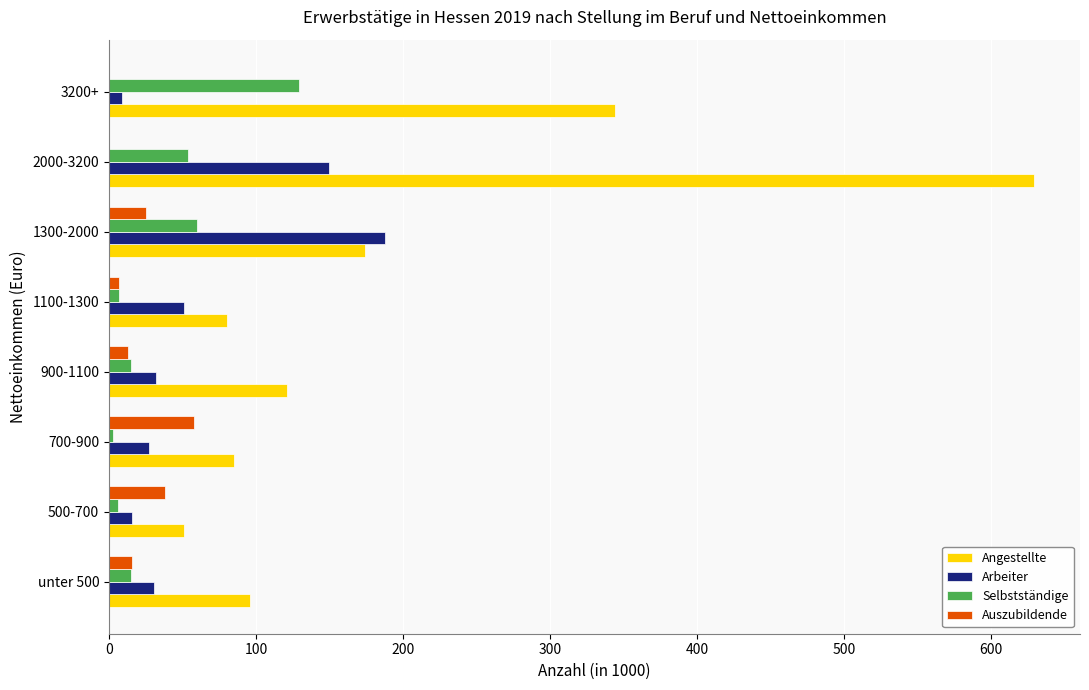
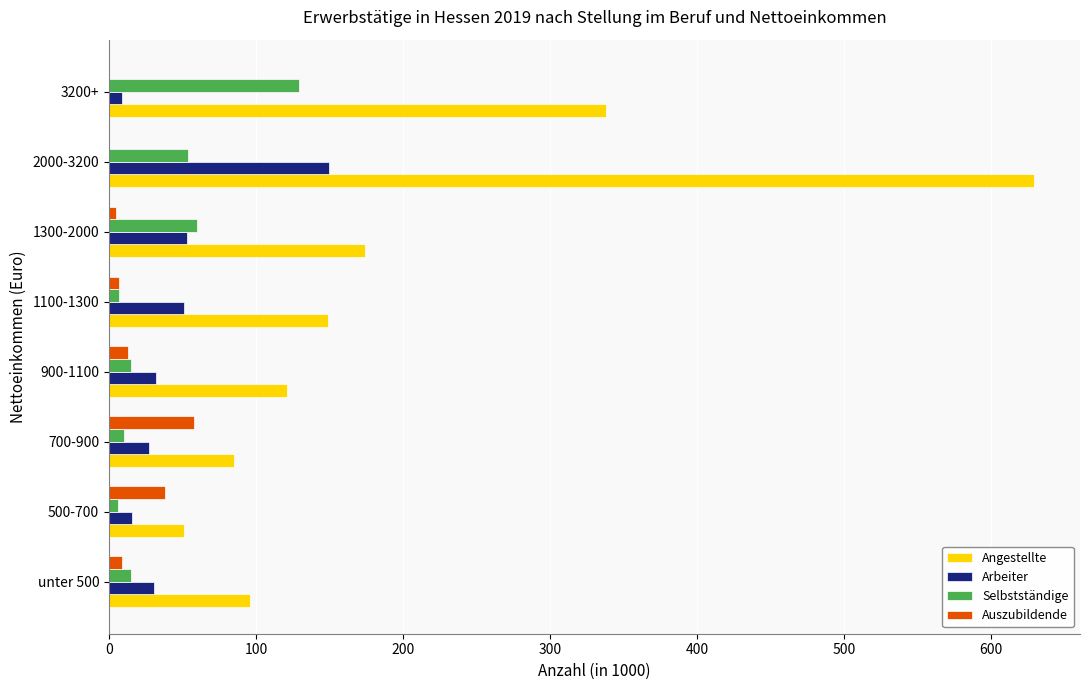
  {
    "Angestellte": {
-     "3200+": 344,
+     "3200+": 338,
      "2000-3200": 629,
      "1300-2000": 174,
-     "1100-1300": 80,
+     "1100-1300": 149,
      "900-1100": 121,
      "700-900": 85,
      "500-700": 51,
      "unter 500": 96
    },
    "Arbeiter": {
      "3200+": 9,
      "2000-3200": 150,
-     "1300-2000": 188,
+     "1300-2000": 53,
      "1100-1300": 51,
      "900-1100": 32,
      "700-900": 27,
      "500-700": 16,
      "unter 500": 31
    },
    "Selbstständige": {
      "3200+": 129,
      "2000-3200": 54,
      "1300-2000": 60,
      "1100-1300": 7,
      "900-1100": 15,
-     "700-900": 3,
+     "700-900": 10,
      "500-700": 6,
      "unter 500": 15
    },
    "Auszubildende": {
      "3200+": 0,
      "2000-3200": 0,
-     "1300-2000": 25,
+     "1300-2000": 5,
      "1100-1300": 7,
      "900-1100": 13,
      "700-900": 58,
      "500-700": 38,
-     "unter 500": 16
+     "unter 500": 9
    }
  }
